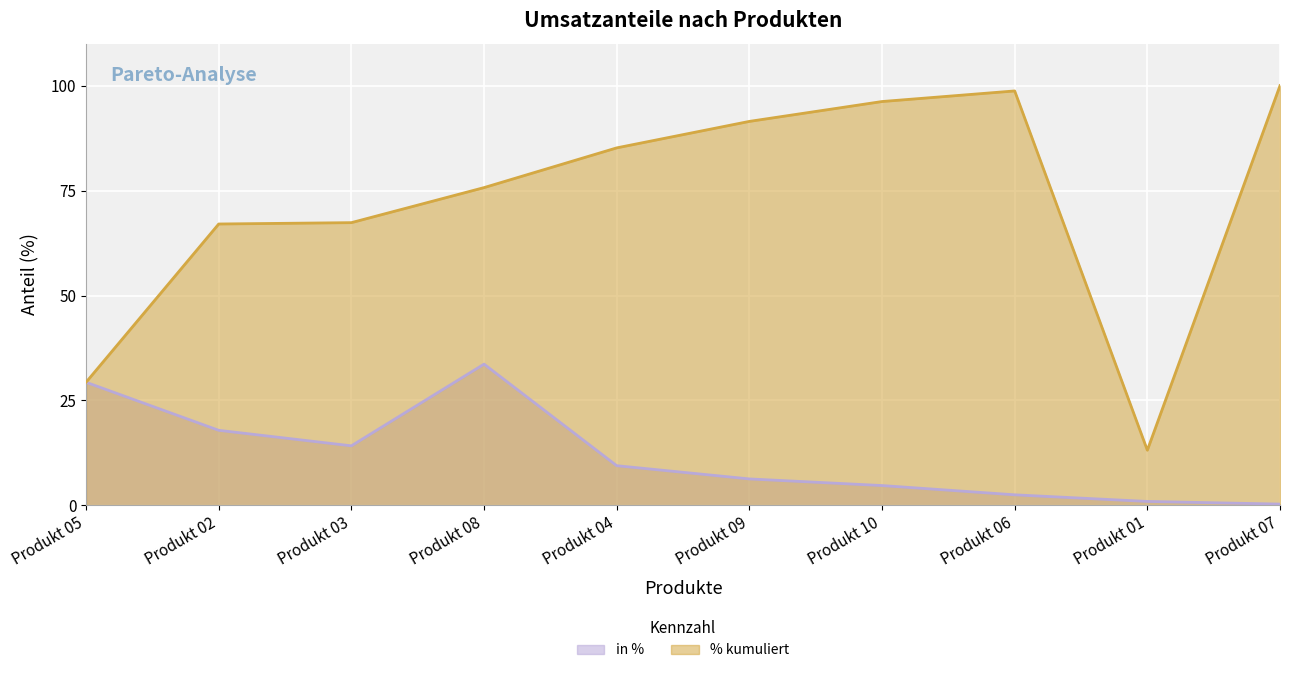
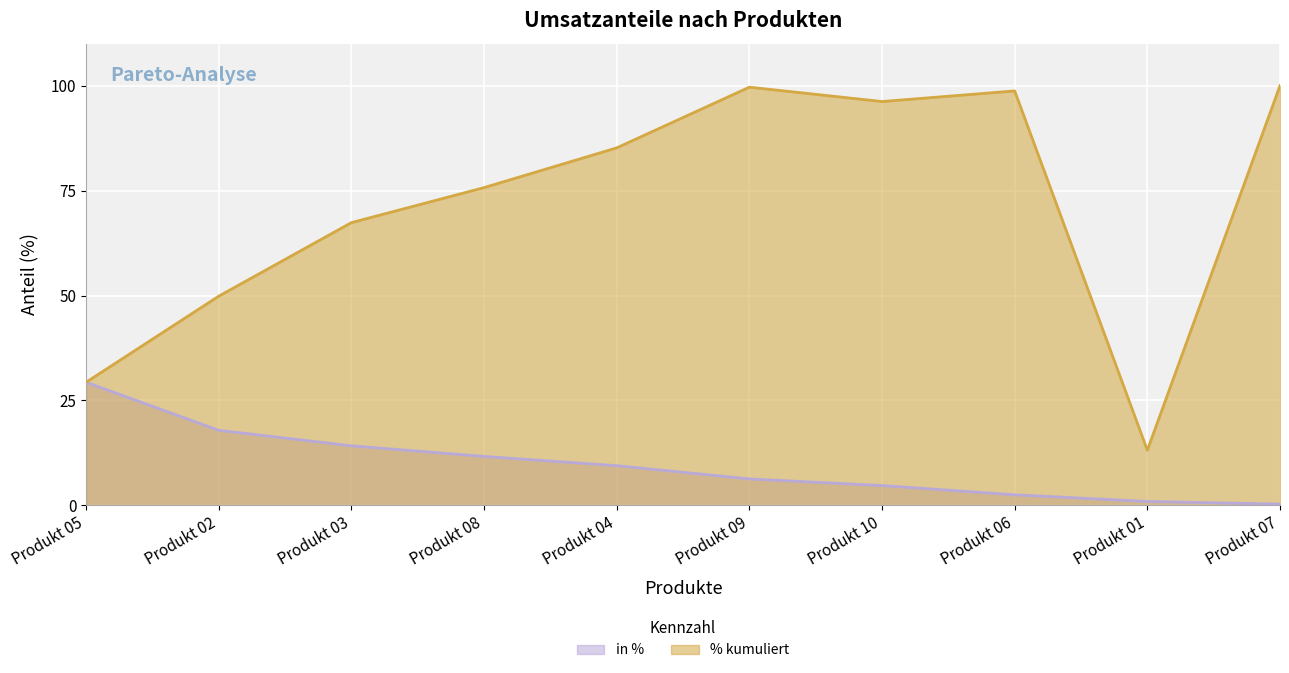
  {
    "in %": {
      "Produkt 02": 18,
      "Produkt 03": 14,
-     "Produkt 08": 34,
+     "Produkt 08": 12,
      "Produkt 04": 9,
      "Produkt 09": 6,
      "Produkt 10": 5,
      "Produkt 06": 3,
      "Produkt 01": 1,
      "Produkt 07": 0
    },
    "% kumuliert": {
-     "Produkt 02": 67,
+     "Produkt 02": 50,
      "Produkt 03": 67,
      "Produkt 08": 76,
      "Produkt 04": 85,
-     "Produkt 09": 91,
+     "Produkt 09": 100,
      "Produkt 10": 96,
      "Produkt 06": 99,
      "Produkt 01": 13,
      "Produkt 07": 100
    }
  }
